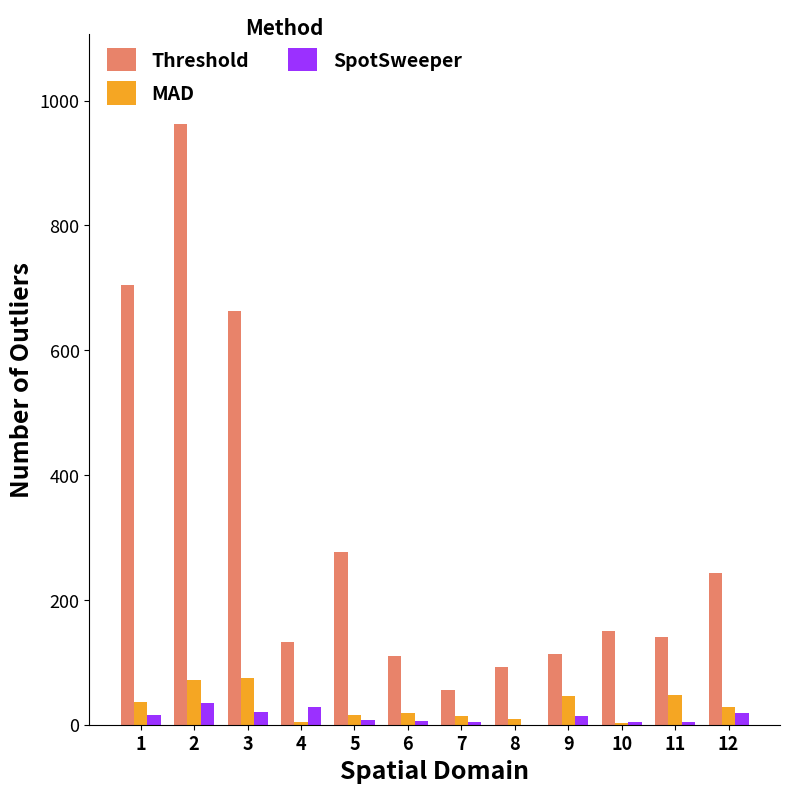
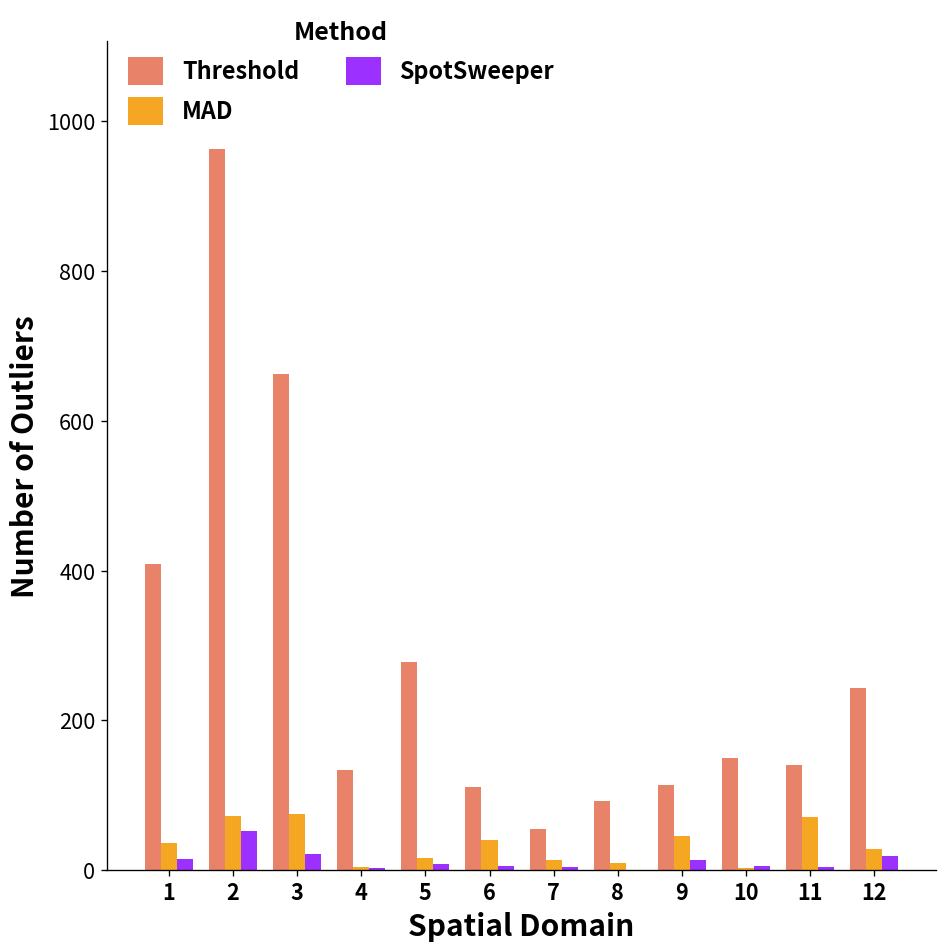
  {
    "Threshold": {
-     "1": 700,
+     "1": 410,
      "2": 960,
      "3": 660,
      "4": 130,
      "5": 280,
      "6": 110,
      "7": 60,
      "8": 90,
      "9": 110,
      "10": 150,
      "11": 140,
      "12": 240
    },
    "MAD": {
      "1": 40,
      "2": 70,
      "3": 80,
      "4": 0,
      "5": 20,
-     "6": 20,
+     "6": 40,
      "7": 10,
      "8": 10,
      "9": 50,
-     "11": 50,
+     "11": 70,
      "12": 30
    },
    "SpotSweeper": {
      "1": 10,
-     "2": 30,
+     "2": 50,
      "3": 20,
-     "4": 30,
+     "4": 0,
      "5": 10,
      "6": 10,
      "9": 10,
      "10": 10,
      "12": 20
    }
  }
